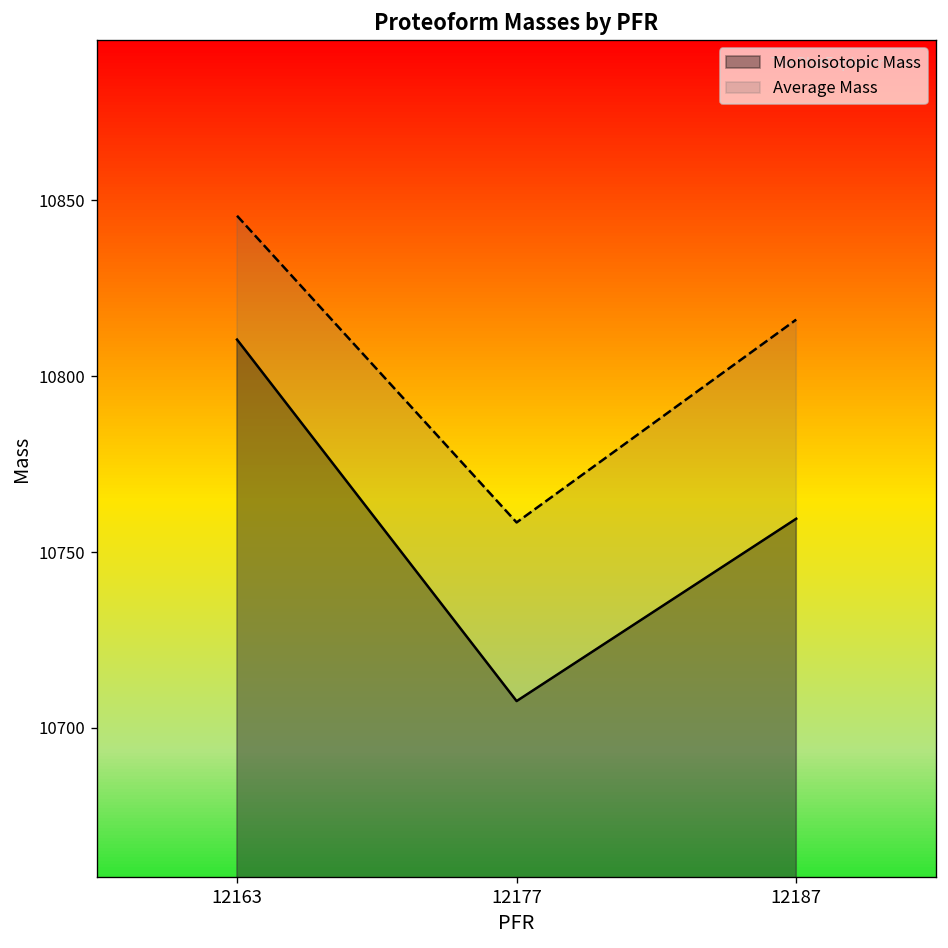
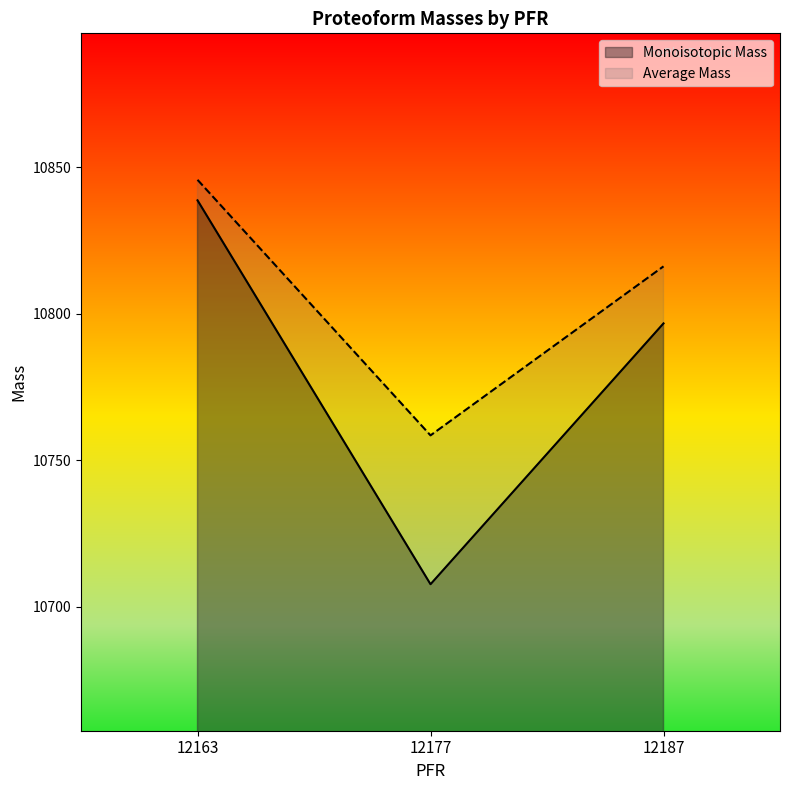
  {
    "Monoisotopic Mass": {
-     "12163": 10810,
+     "12163": 10839,
      "12177": 10708,
-     "12187": 10759
+     "12187": 10797
    },
    "Average Mass": {
      "12163": 10846,
      "12177": 10758,
      "12187": 10816
    }
  }
